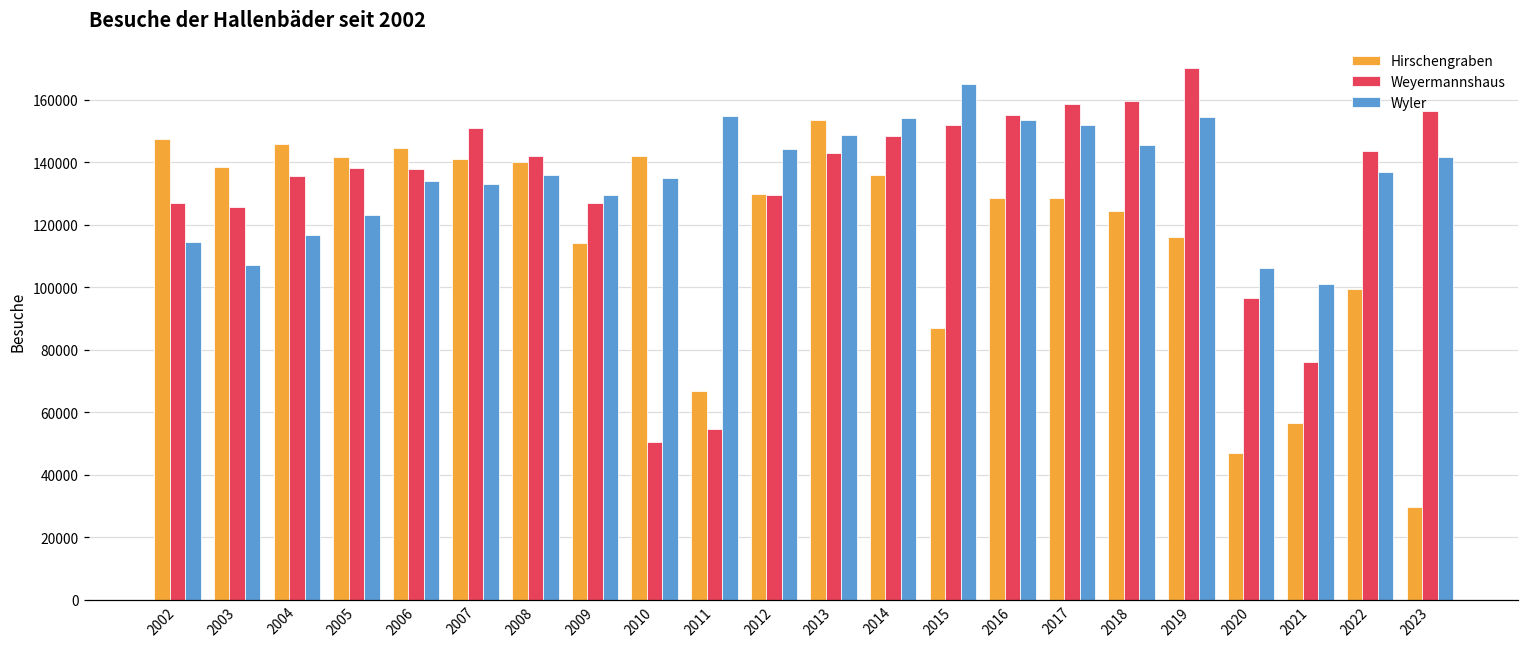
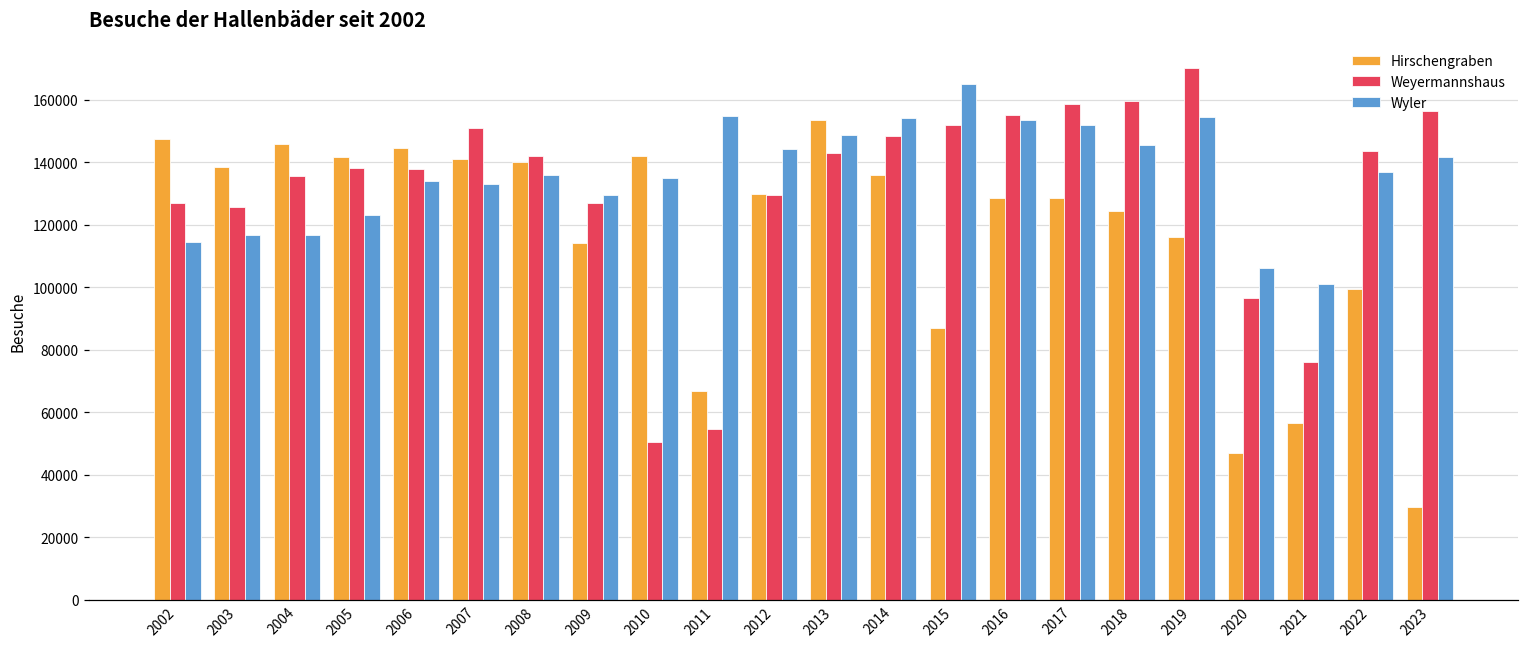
  {
    "Hirschengraben": {
      "2002": 148000,
      "2003": 138000,
      "2004": 146000,
      "2005": 142000,
      "2006": 144000,
      "2007": 141000,
      "2008": 140000,
      "2009": 114000,
      "2010": 142000,
      "2011": 67000,
      "2012": 130000,
      "2013": 154000,
      "2014": 136000,
      "2015": 87000,
      "2016": 129000,
      "2017": 128000,
      "2018": 124000,
      "2019": 116000,
      "2020": 47000,
      "2021": 57000,
      "2022": 99000,
      "2023": 30000
    },
    "Weyermannshaus": {
      "2002": 127000,
      "2003": 126000,
      "2004": 136000,
      "2005": 138000,
      "2006": 138000,
      "2007": 151000,
      "2008": 142000,
      "2009": 127000,
      "2010": 51000,
      "2011": 55000,
      "2012": 130000,
      "2013": 143000,
      "2014": 148000,
      "2015": 152000,
      "2016": 155000,
      "2017": 159000,
      "2018": 159000,
      "2019": 170000,
      "2020": 97000,
      "2021": 76000,
      "2022": 143000,
      "2023": 156000
    },
    "Wyler": {
      "2002": 115000,
-     "2003": 107000,
+     "2003": 117000,
      "2004": 117000,
      "2005": 123000,
      "2006": 134000,
      "2007": 133000,
      "2008": 136000,
      "2009": 130000,
      "2010": 135000,
      "2011": 155000,
      "2012": 144000,
      "2013": 149000,
      "2014": 154000,
      "2015": 165000,
      "2016": 153000,
      "2017": 152000,
      "2018": 146000,
      "2019": 155000,
      "2020": 106000,
      "2021": 101000,
      "2022": 137000,
      "2023": 142000
    }
  }
